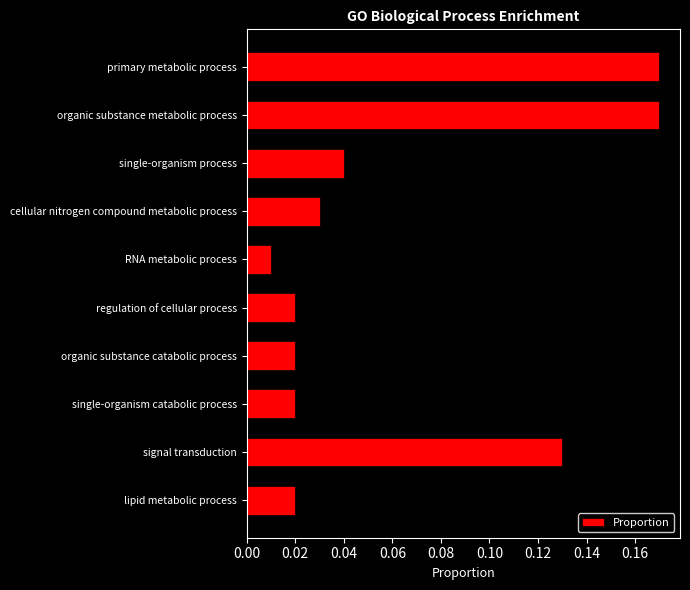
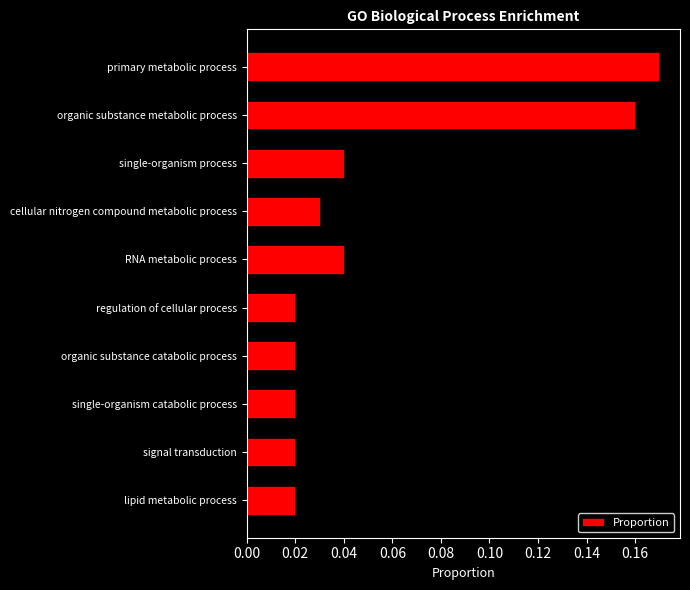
  {
    "primary metabolic process": 0.17,
-   "organic substance metabolic process": 0.17,
+   "organic substance metabolic process": 0.16,
    "single-organism process": 0.04,
    "cellular nitrogen compound metabolic process": 0.03,
-   "RNA metabolic process": 0.01,
+   "RNA metabolic process": 0.04,
    "regulation of cellular process": 0.02,
    "organic substance catabolic process": 0.02,
    "single-organism catabolic process": 0.02,
-   "signal transduction": 0.13,
+   "signal transduction": 0.02,
    "lipid metabolic process": 0.02
  }
